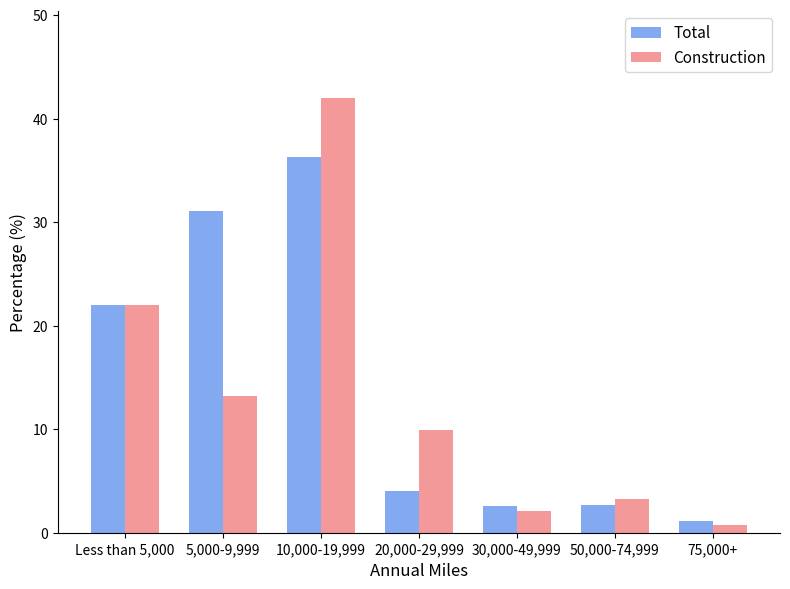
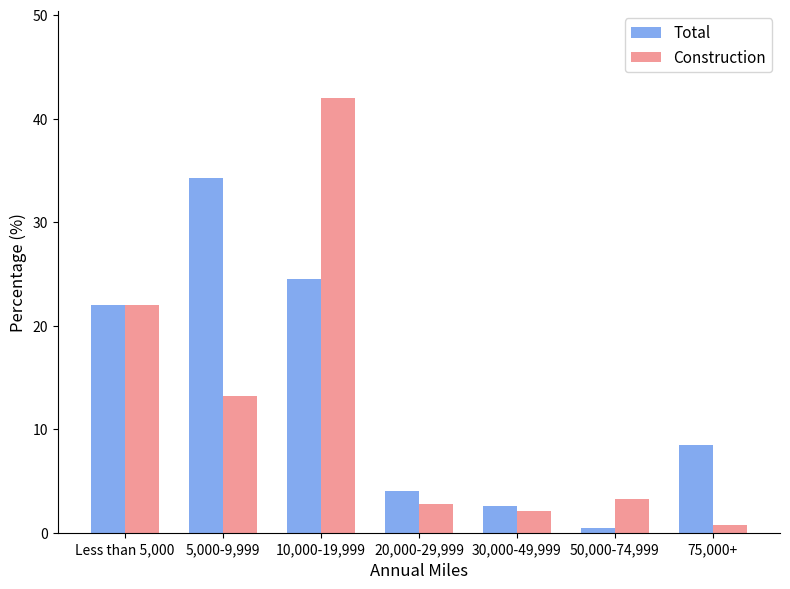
  {
    "Total": {
      "Less than 5,000": 22.0,
-     "5,000-9,999": 31.1,
-     "10,000-19,999": 36.3,
+     "5,000-9,999": 34.3,
+     "10,000-19,999": 24.5,
      "20,000-29,999": 4.0,
      "30,000-49,999": 2.6,
-     "50,000-74,999": 2.7,
-     "75,000+": 1.1
+     "50,000-74,999": 0.5,
+     "75,000+": 8.5
    },
    "Construction": {
      "Less than 5,000": 22.0,
      "5,000-9,999": 13.2,
      "10,000-19,999": 42.0,
-     "20,000-29,999": 9.9,
+     "20,000-29,999": 2.8,
      "30,000-49,999": 2.1,
      "50,000-74,999": 3.3,
      "75,000+": 0.7
    }
  }
